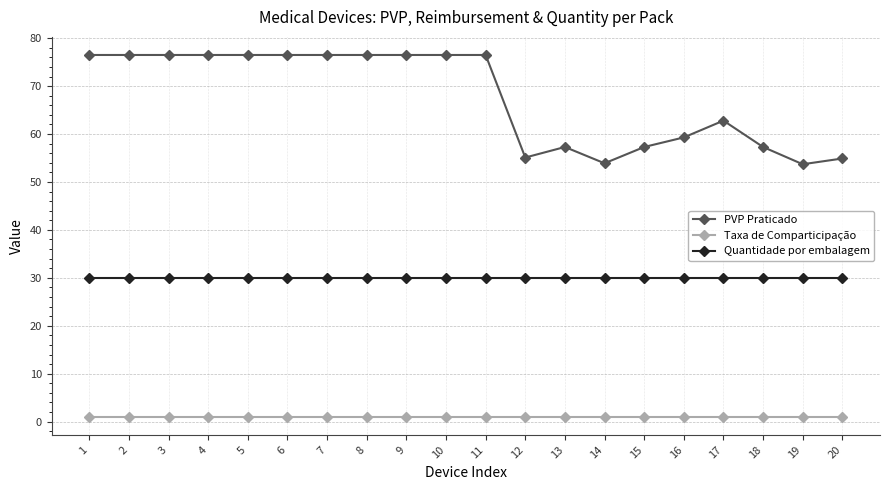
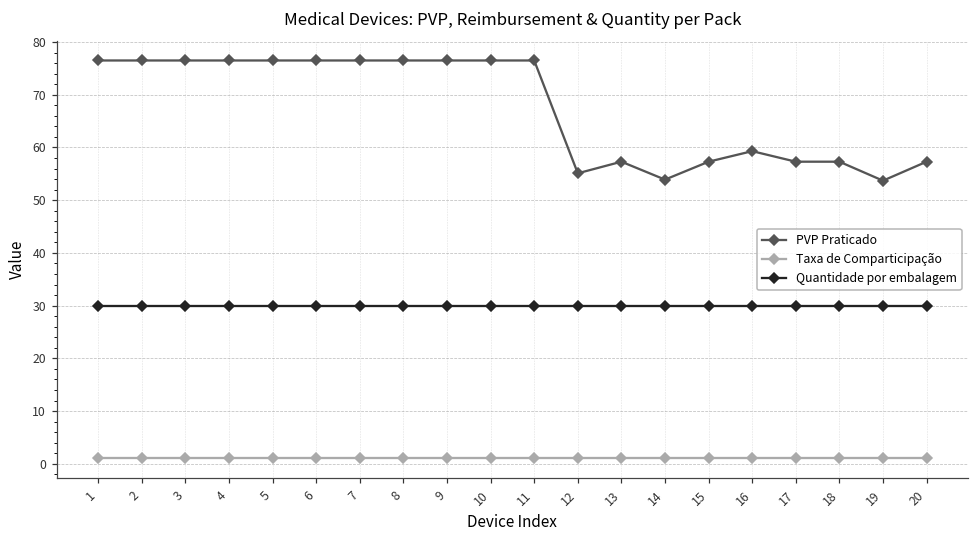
  {
    "PVP Praticado": {
      "1": 77,
      "2": 77,
      "3": 77,
      "4": 77,
      "5": 77,
      "6": 77,
      "7": 77,
      "8": 77,
      "9": 77,
      "10": 77,
      "11": 77,
      "12": 55,
      "13": 57,
      "14": 54,
      "15": 57,
      "16": 59,
-     "17": 63,
+     "17": 57,
      "18": 57,
      "19": 54,
-     "20": 55
+     "20": 57
    },
    "Taxa de Comparticipação": {
      "1": 1,
      "2": 1,
      "3": 1,
      "4": 1,
      "5": 1,
      "6": 1,
      "7": 1,
      "8": 1,
      "9": 1,
      "10": 1,
      "11": 1,
      "12": 1,
      "13": 1,
      "14": 1,
      "15": 1,
      "16": 1,
      "17": 1,
      "18": 1,
      "19": 1,
      "20": 1
    },
    "Quantidade por embalagem": {
      "1": 30,
      "2": 30,
      "3": 30,
      "4": 30,
      "5": 30,
      "6": 30,
      "7": 30,
      "8": 30,
      "9": 30,
      "10": 30,
      "11": 30,
      "12": 30,
      "13": 30,
      "14": 30,
      "15": 30,
      "16": 30,
      "17": 30,
      "18": 30,
      "19": 30,
      "20": 30
    }
  }
